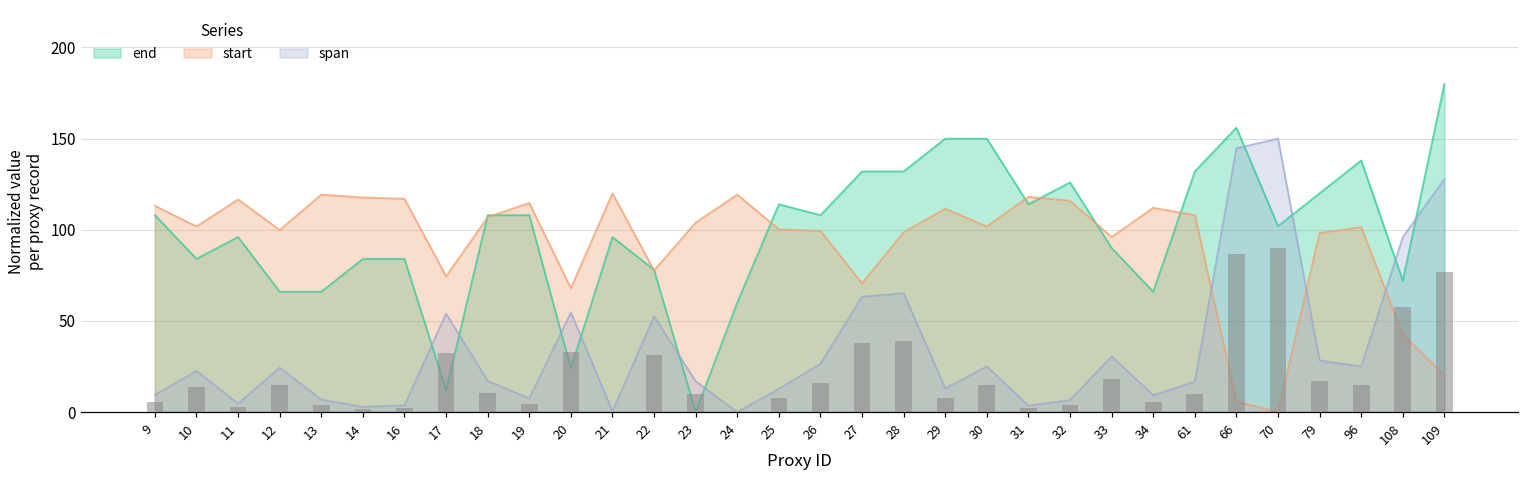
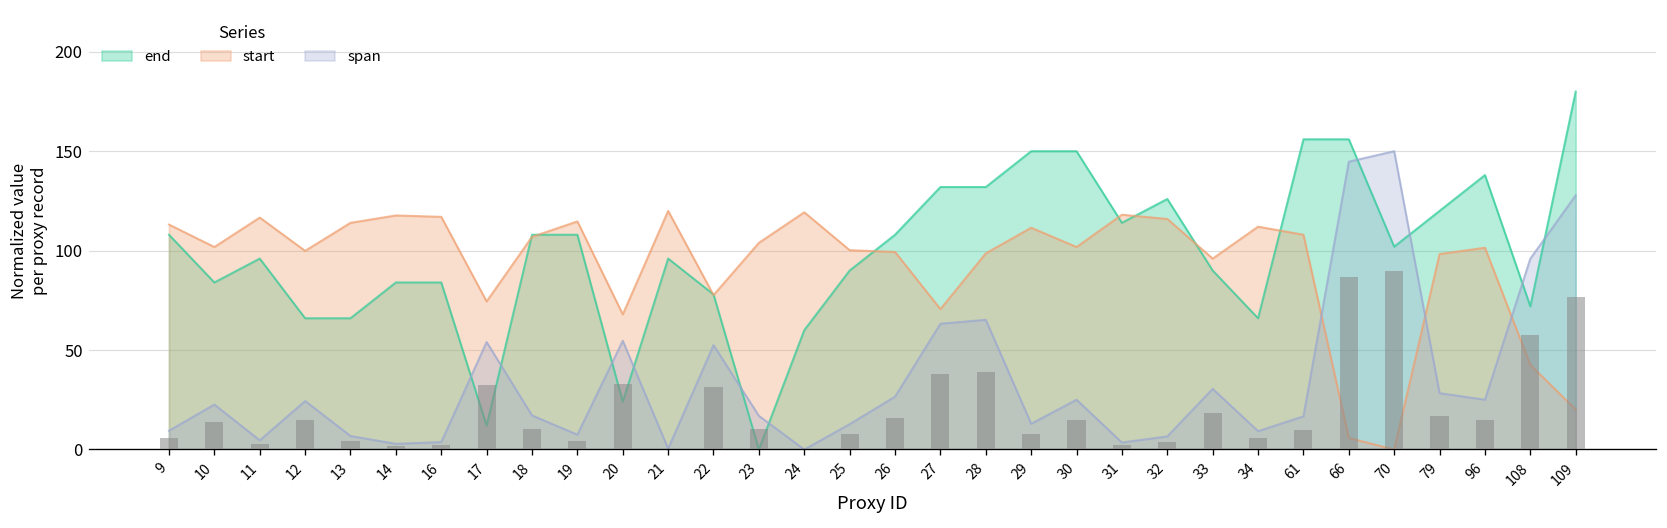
  {
    "end": {
      "9": 108,
      "10": 84,
      "11": 96,
      "12": 66,
      "13": 66,
      "14": 84,
      "16": 84,
      "17": 12,
      "19": 108,
      "20": 24,
      "21": 96,
      "23": 0,
      "24": 60,
-     "25": 114,
+     "25": 90,
      "26": 108,
      "27": 132,
      "28": 132,
      "29": 150,
      "30": 150,
      "31": 114,
      "32": 126,
      "33": 90,
      "34": 66,
-     "61": 132,
+     "61": 156,
      "66": 156,
      "70": 102,
      "79": 120,
      "96": 138,
      "108": 72,
      "109": 180
    },
    "start": {
      "9": 113,
      "10": 102,
      "11": 117,
      "12": 100,
-     "13": 119,
+     "13": 114,
      "14": 118,
      "16": 117,
      "17": 74,
      "19": 115,
      "20": 68,
      "21": 120,
      "23": 104,
      "24": 119,
      "25": 100,
      "26": 99,
      "27": 71,
      "28": 99,
      "29": 112,
      "30": 102,
      "31": 118,
      "32": 116,
      "33": 96,
      "34": 112,
      "61": 108,
      "66": 6,
      "70": 0,
      "79": 98,
      "96": 101,
      "108": 43,
      "109": 20
    },
    "span": {
      "9": 9,
      "10": 23,
      "11": 5,
      "12": 24,
      "13": 7,
      "14": 3,
      "16": 4,
      "17": 54,
      "18": 17,
      "19": 7,
      "20": 55,
      "21": 0,
      "22": 52,
      "23": 17,
      "24": 0,
      "25": 13,
      "26": 27,
      "27": 63,
      "28": 65,
      "29": 13,
      "30": 25,
      "31": 4,
      "32": 7,
      "33": 31,
      "34": 9,
      "61": 17,
      "66": 145,
      "70": 150,
      "79": 28,
      "96": 25,
      "108": 96,
      "109": 128
    }
  }
